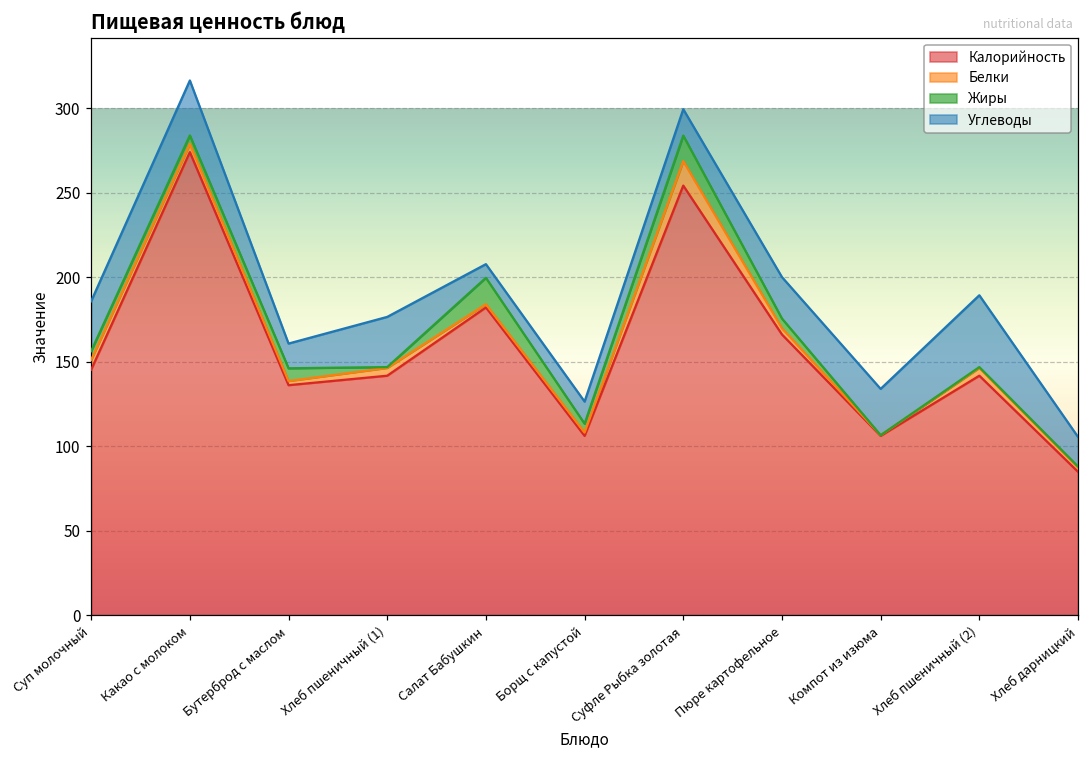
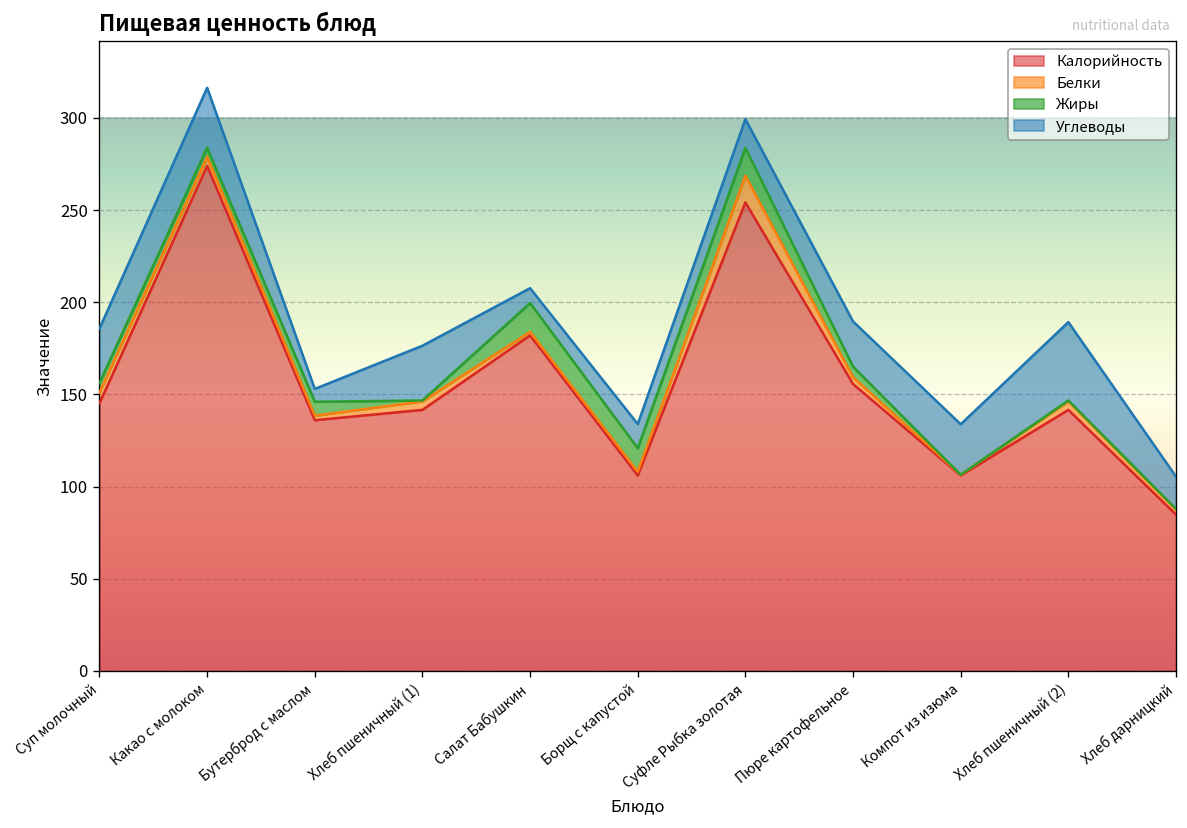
  {
    "Калорийность": {
      "Суп молочный": 145,
      "Какао с молоком": 274,
      "Бутерброд с маслом": 136,
      "Хлеб пшеничный (1)": 142,
      "Салат Бабушкин": 182,
      "Борщ с капустой": 106,
      "Суфле Рыбка золотая": 254,
-     "Пюре картофельное": 166,
+     "Пюре картофельное": 156,
      "Хлеб пшеничный (2)": 142,
      "Хлеб дарницкий": 85
    },
    "Белки": {
      "Суп молочный": 6,
      "Какао с молоком": 5,
      "Бутерброд с маслом": 2,
      "Салат Бабушкин": 2,
      "Борщ с капустой": 2,
      "Суфле Рыбка золотая": 15,
      "Пюре картофельное": 4
    },
    "Жиры": {
      "Суп молочный": 5,
      "Какао с молоком": 5,
      "Бутерброд с маслом": 8,
      "Салат Бабушкин": 16,
-     "Борщ с капустой": 5,
+     "Борщ с капустой": 13,
      "Суфле Рыбка золотая": 15,
      "Пюре картофельное": 6
    },
    "Углеводы": {
      "Суп молочный": 30,
      "Какао с молоком": 33,
-     "Бутерброд с маслом": 15,
+     "Бутерброд с маслом": 7,
      "Хлеб пшеничный (1)": 30,
      "Салат Бабушкин": 8,
      "Борщ с капустой": 13,
      "Суфле Рыбка золотая": 16,
      "Пюре картофельное": 25,
      "Компот из изюма": 27,
      "Хлеб пшеничный (2)": 43,
      "Хлеб дарницкий": 18
    }
  }
